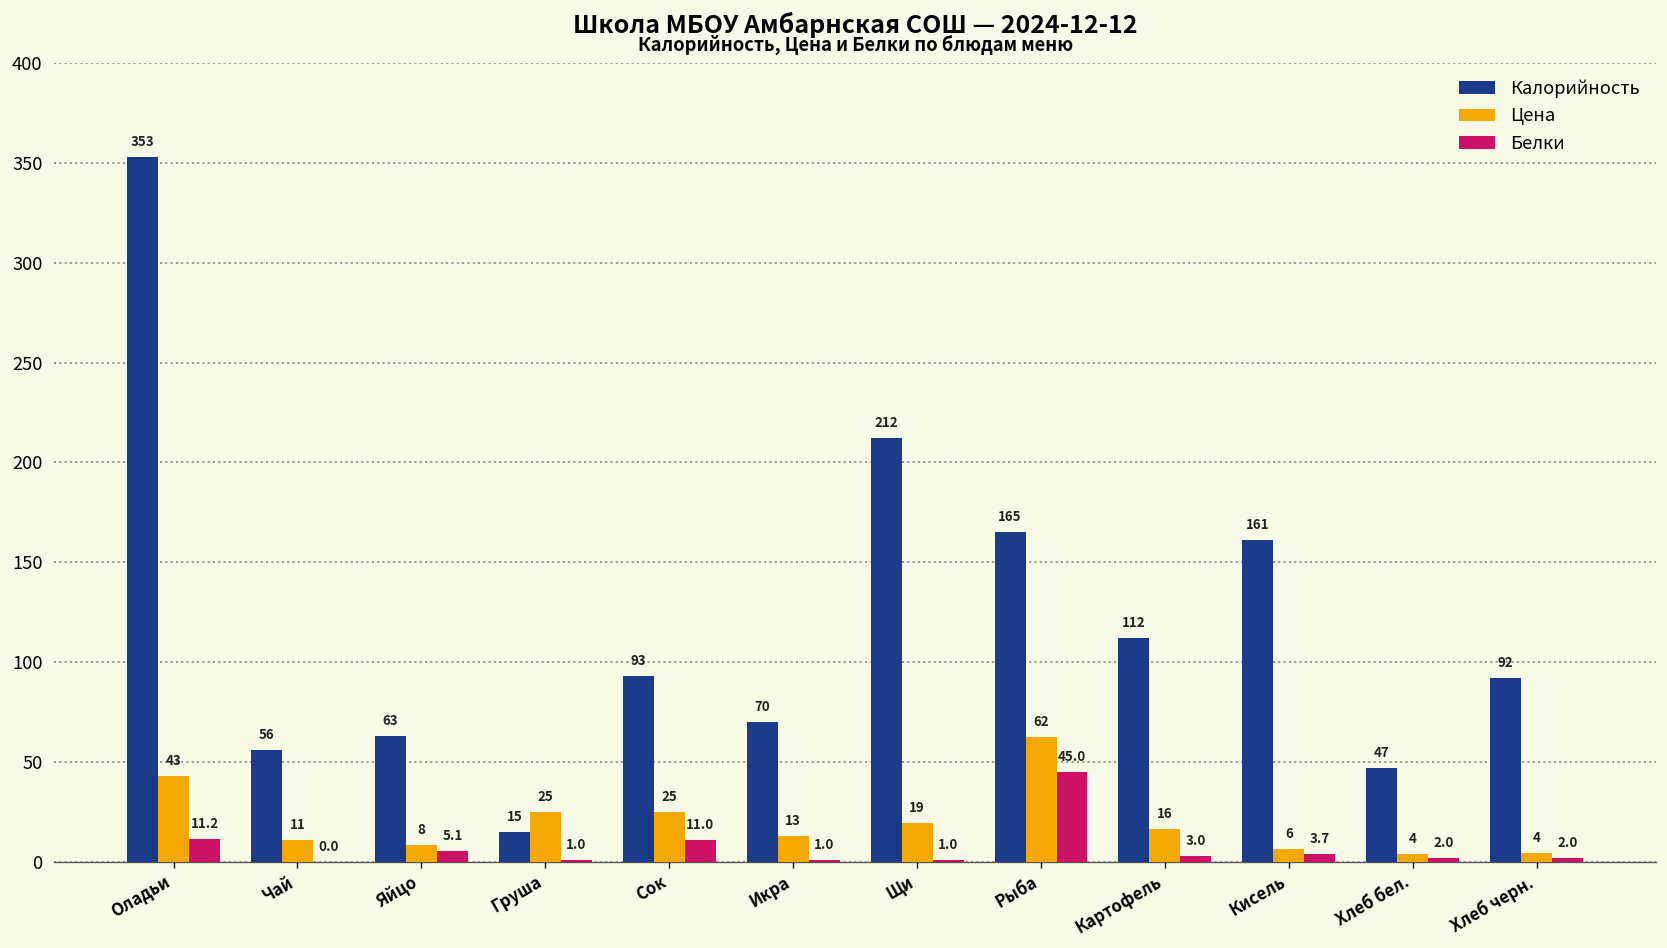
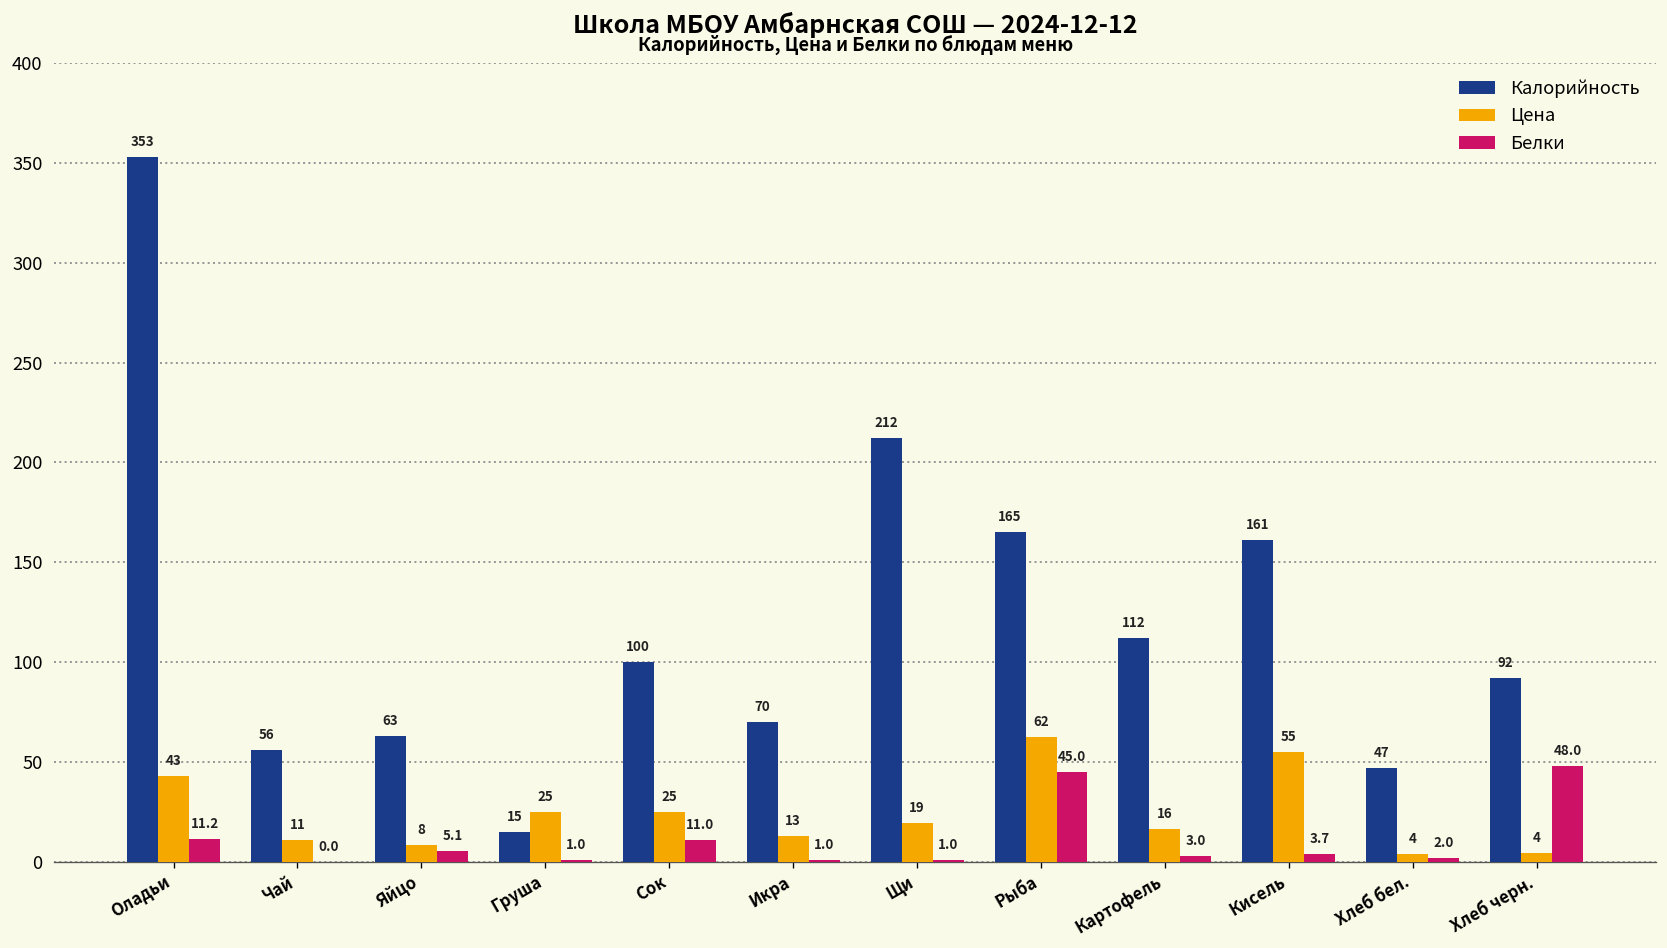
  {
    "Калорийность": {
      "Оладьи": 353,
      "Чай": 56,
      "Яйцо": 63,
      "Груша": 15,
-     "Сок": 93,
+     "Сок": 100,
      "Икра": 70,
      "Щи": 212,
      "Рыба": 165,
      "Картофель": 112,
      "Кисель": 161,
      "Хлеб бел.": 47,
      "Хлеб черн.": 92
    },
    "Цена": {
      "Оладьи": 43,
      "Чай": 11,
      "Яйцо": 8,
      "Груша": 25,
      "Сок": 25,
      "Икра": 13,
      "Щи": 19,
      "Рыба": 62,
      "Картофель": 16,
-     "Кисель": 6,
+     "Кисель": 55,
      "Хлеб бел.": 4,
      "Хлеб черн.": 4
    },
    "Белки": {
      "Оладьи": 11.2,
      "Чай": 0.0,
      "Яйцо": 5.1,
      "Груша": 1.0,
      "Сок": 11.0,
      "Икра": 1.0,
      "Щи": 1.0,
      "Рыба": 45.0,
      "Картофель": 3.0,
      "Кисель": 3.7,
      "Хлеб бел.": 2.0,
-     "Хлеб черн.": 2.0
+     "Хлеб черн.": 48.0
    }
  }
